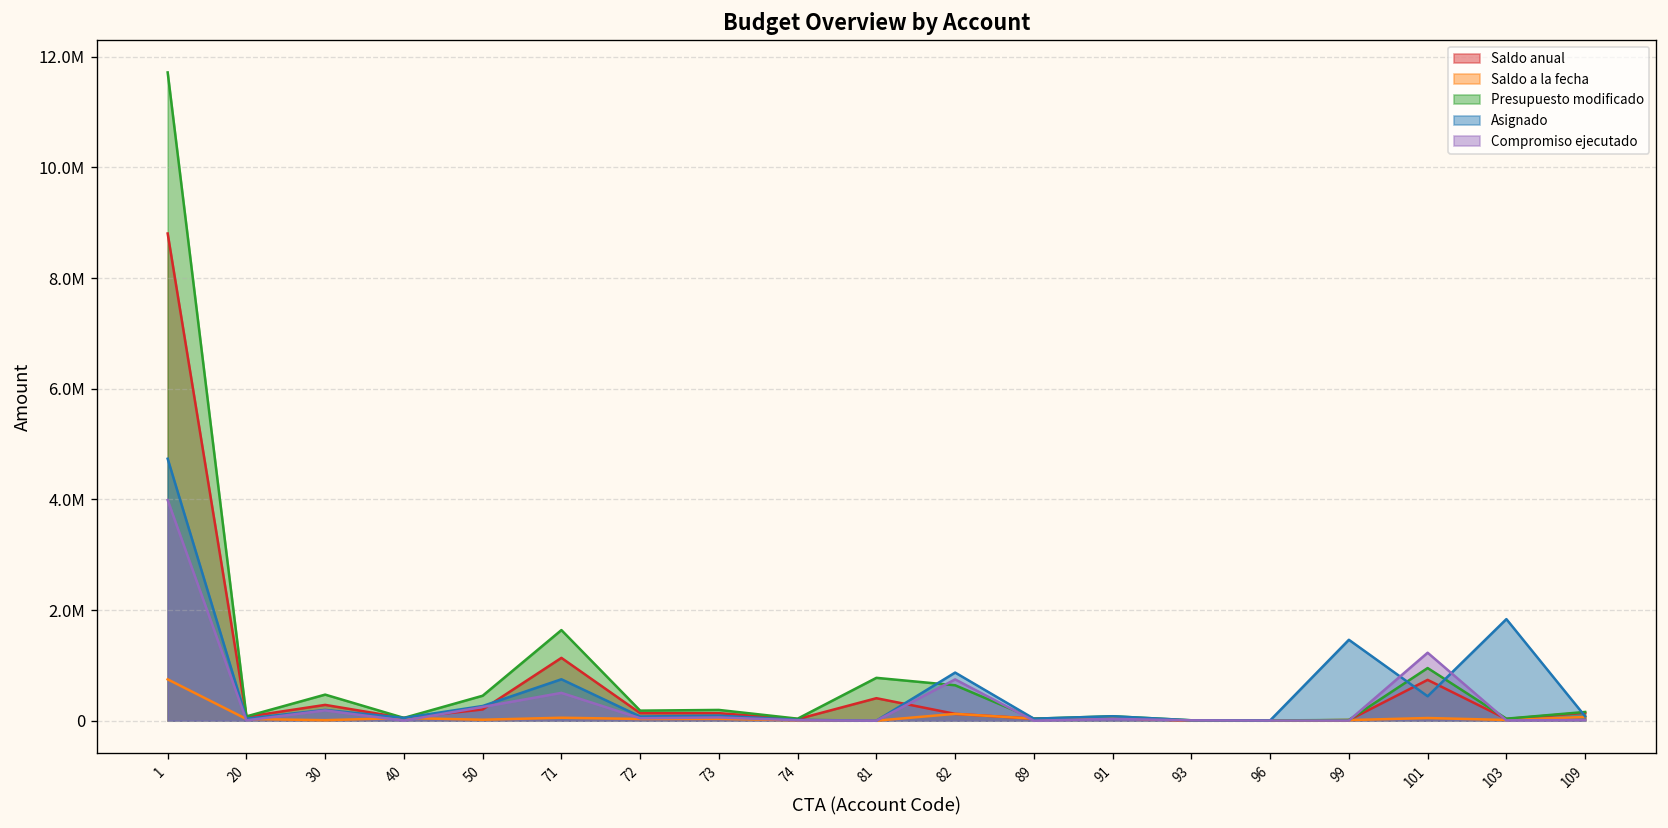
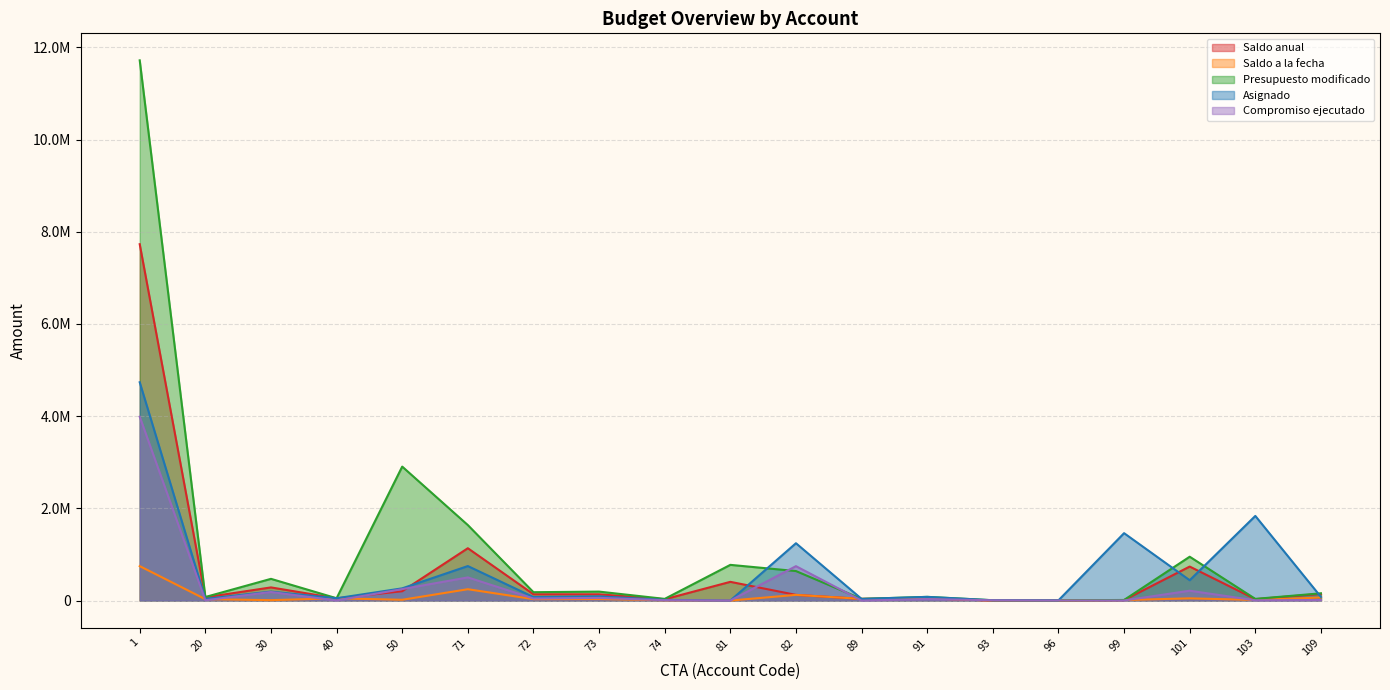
  {
    "Saldo anual": {
-     "1": 8800000,
+     "1": 7700000,
      "30": 300000,
      "71": 1100000,
      "81": 400000,
      "101": 700000
    },
    "Saldo a la fecha": {
      "1": 700000,
      "30": 0,
      "50": 0,
-     "71": 100000,
+     "71": 200000,
      "101": 0
    },
    "Presupuesto modificado": {
      "1": 11700000,
      "30": 500000,
-     "50": 500000,
+     "50": 2900000,
      "71": 1600000,
      "73": 200000,
      "81": 800000,
      "82": 600000,
      "101": 1000000
    },
    "Asignado": {
      "1": 4700000,
      "71": 700000,
-     "82": 900000,
+     "82": 1200000,
      "99": 1500000,
      "101": 400000,
      "103": 1800000
    },
    "Compromiso ejecutado": {
      "1": 4000000,
      "71": 500000,
      "82": 700000,
-     "101": 1200000
+     "101": 200000
    }
  }
